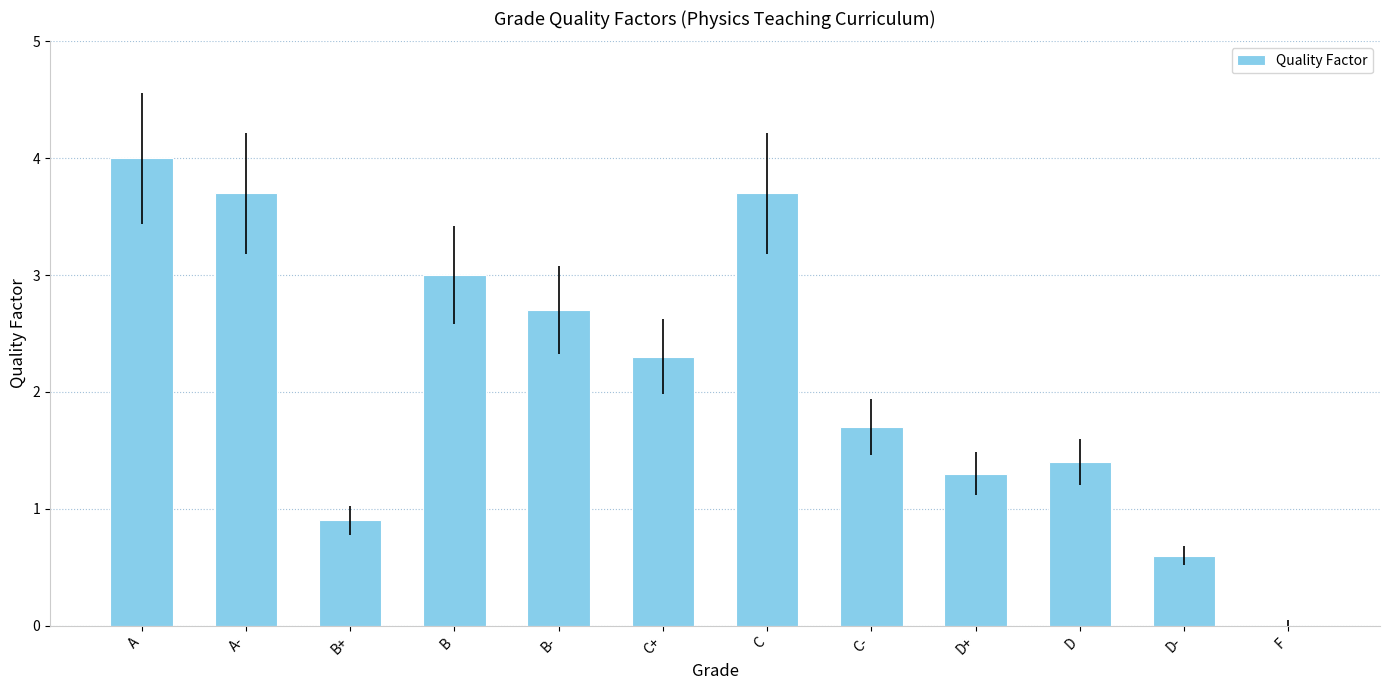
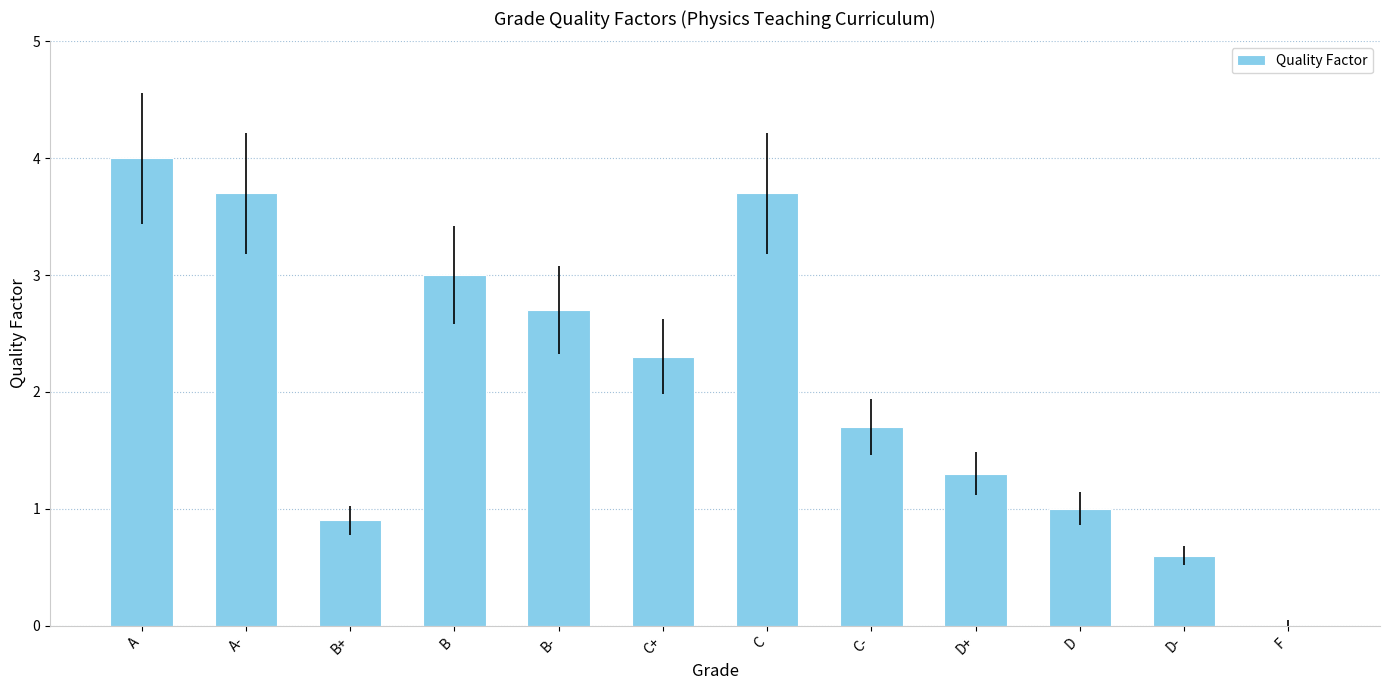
  {
    "A": 4.0,
    "A-": 3.7,
    "B+": 0.9,
    "B": 3.0,
    "B-": 2.7,
    "C+": 2.3,
    "C": 3.7,
    "C-": 1.7,
    "D+": 1.3,
-   "D": 1.4,
+   "D": 1.0,
    "D-": 0.6,
    "F": 0.0
  }
